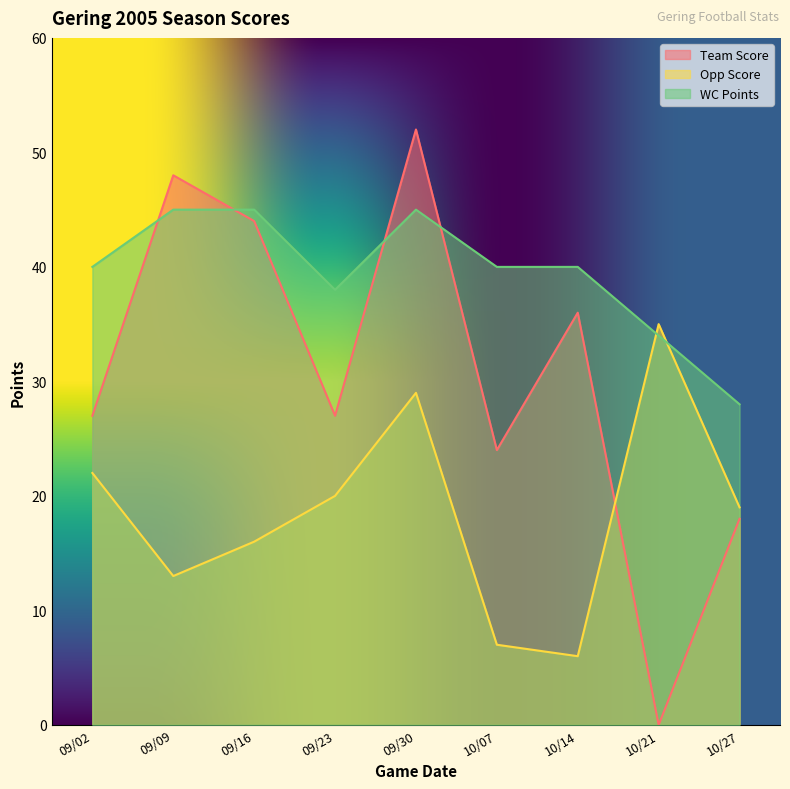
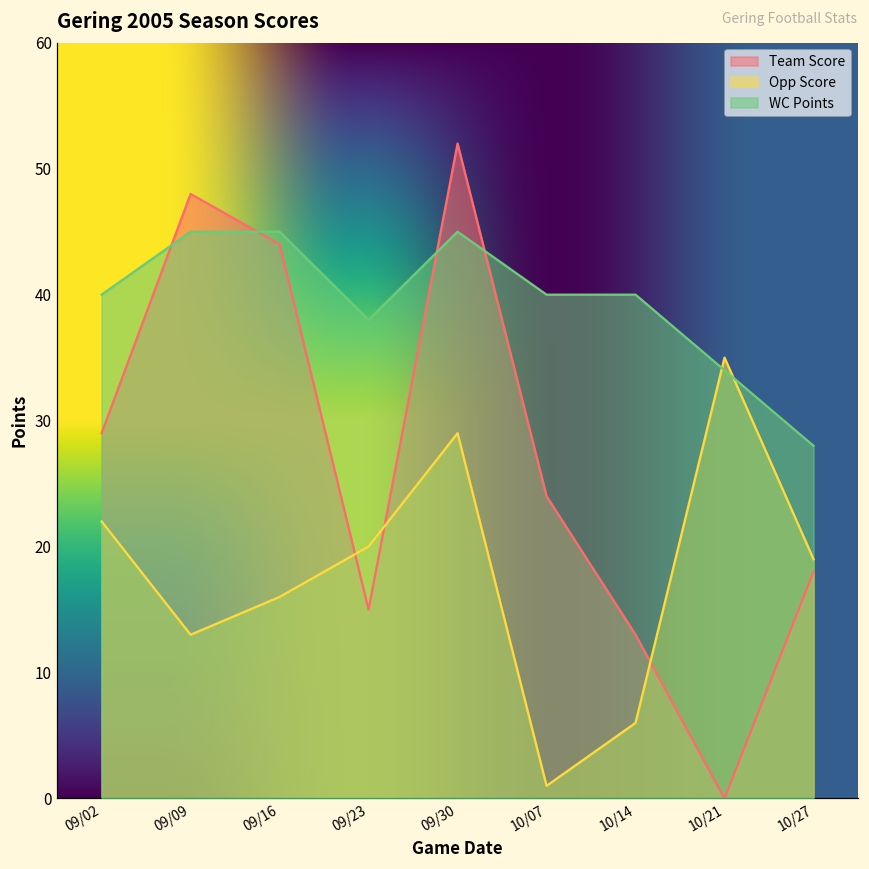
  {
    "Team Score": {
-     "09/02": 27,
+     "09/02": 29,
      "09/09": 48,
      "09/16": 44,
-     "09/23": 27,
+     "09/23": 15,
      "09/30": 52,
      "10/07": 24,
-     "10/14": 36,
+     "10/14": 13,
      "10/21": 0,
      "10/27": 18
    },
    "Opp Score": {
      "09/02": 22,
      "09/09": 13,
      "09/16": 16,
      "09/23": 20,
      "09/30": 29,
-     "10/07": 7,
+     "10/07": 1,
      "10/14": 6,
      "10/21": 35,
      "10/27": 19
    },
    "WC Points": {
      "09/02": 40,
      "09/09": 45,
      "09/16": 45,
      "09/23": 38,
      "09/30": 45,
      "10/07": 40,
      "10/14": 40,
      "10/21": 34,
      "10/27": 28
    }
  }
